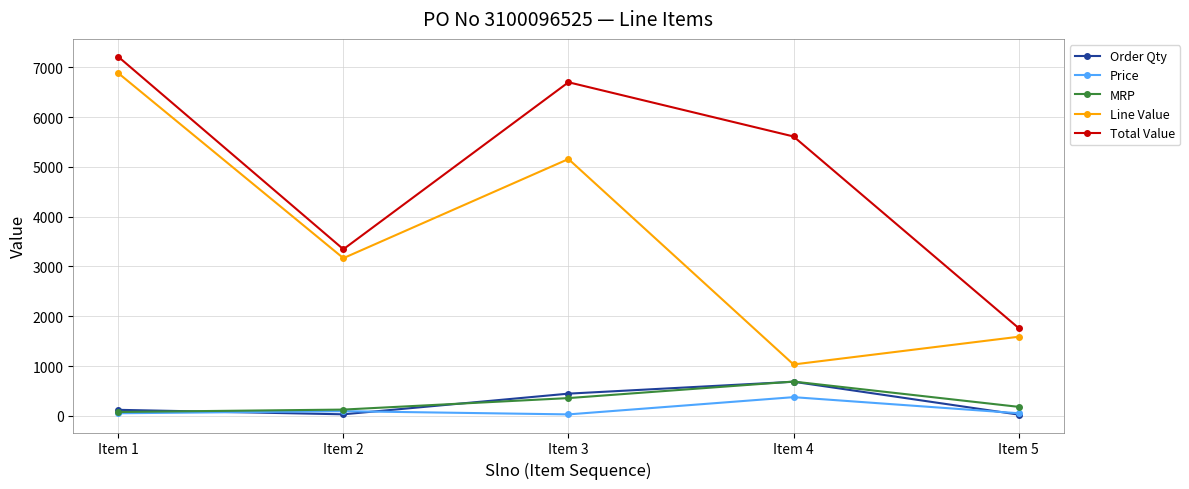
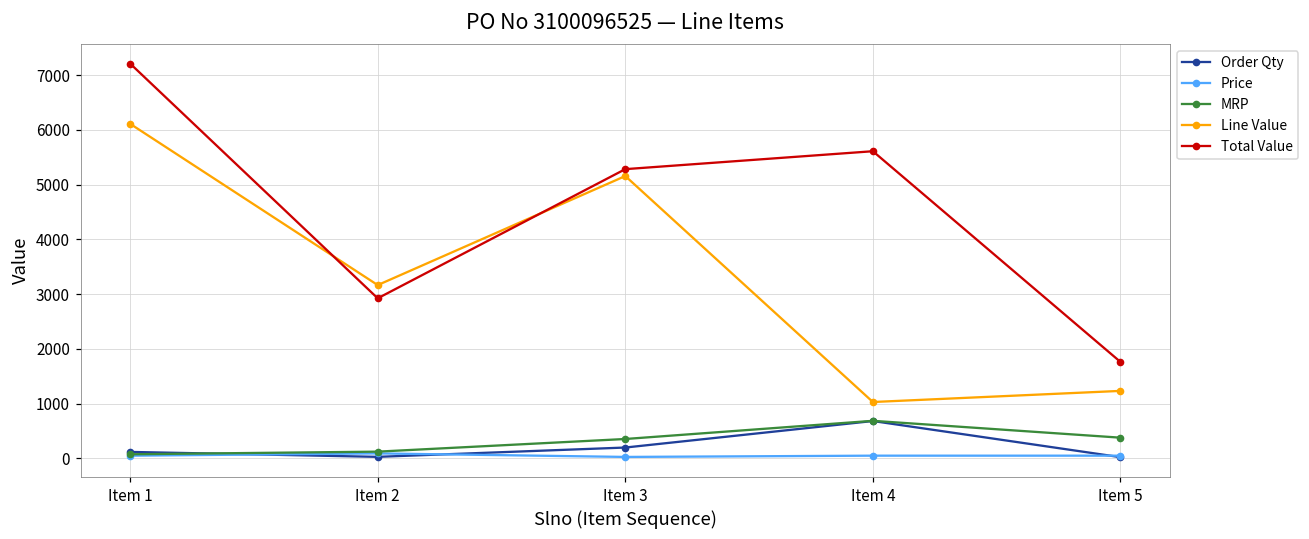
  {
    "Order Qty": {
      "Item 2": 0,
-     "Item 3": 400
+     "Item 3": 200
    },
    "Price": {
      "Item 3": 0,
-     "Item 4": 400
+     "Item 4": 100
    },
    "MRP": {
      "Item 3": 400,
-     "Item 5": 200
+     "Item 5": 400
    },
    "Line Value": {
-     "Item 1": 6900,
+     "Item 1": 6100,
      "Item 2": 3200,
      "Item 3": 5200,
      "Item 4": 1000,
-     "Item 5": 1600
+     "Item 5": 1200
    },
    "Total Value": {
      "Item 1": 7200,
-     "Item 2": 3300,
-     "Item 3": 6700,
+     "Item 2": 2900,
+     "Item 3": 5300,
      "Item 4": 5600,
      "Item 5": 1800
    }
  }
